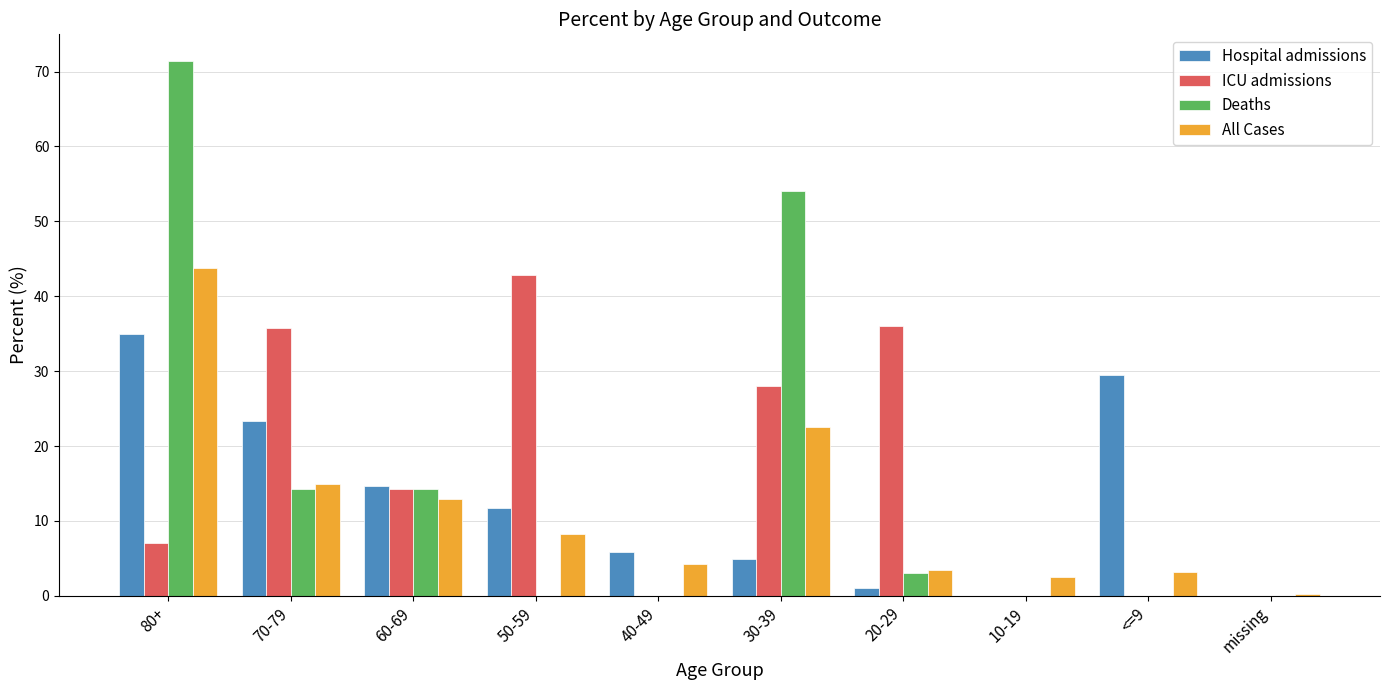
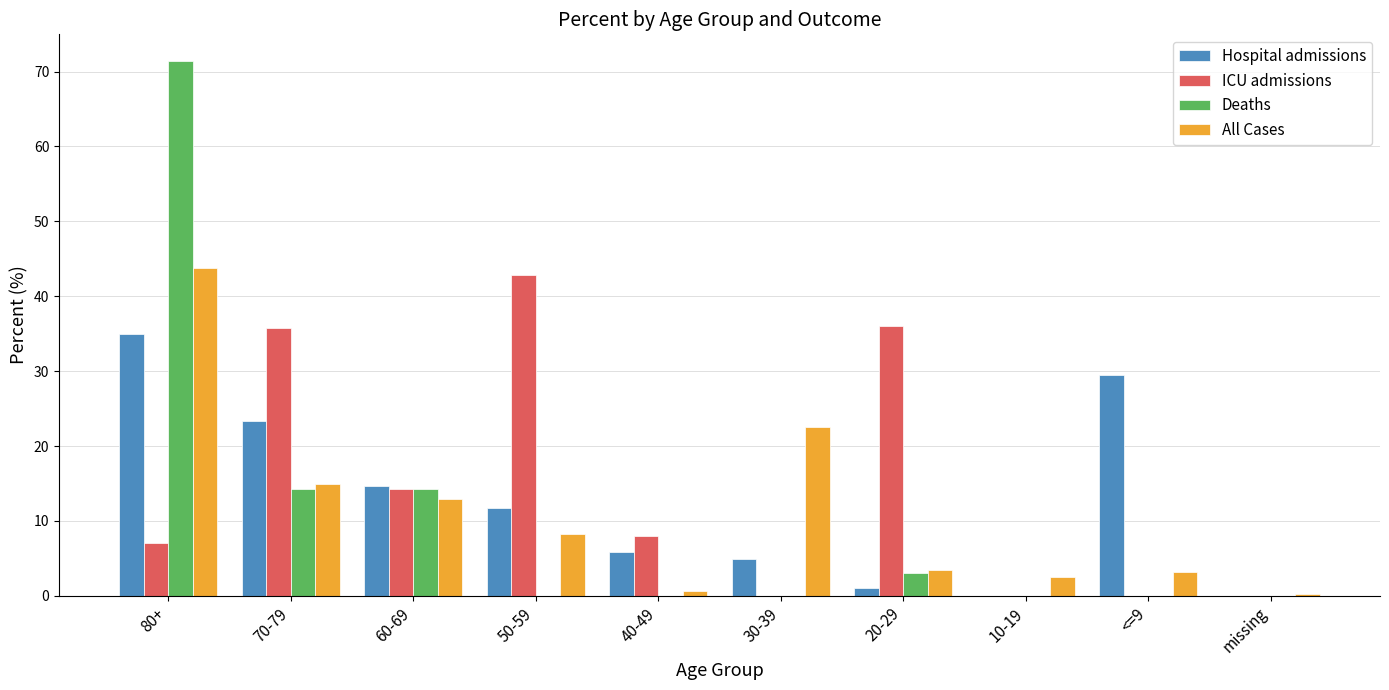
  {
    "Hospital admissions": {
      "80+": 35,
      "70-79": 23,
      "60-69": 15,
      "50-59": 12,
      "40-49": 6,
      "30-39": 5,
      "20-29": 1,
      "10-19": 0,
      "<=9": 30,
      "missing": 0
    },
    "ICU admissions": {
      "80+": 7,
      "70-79": 36,
      "60-69": 14,
      "50-59": 43,
-     "40-49": 0,
-     "30-39": 28,
+     "40-49": 8,
+     "30-39": 0,
      "20-29": 36,
      "10-19": 0,
      "<=9": 0,
      "missing": 0
    },
    "Deaths": {
      "80+": 71,
      "70-79": 14,
      "60-69": 14,
      "50-59": 0,
      "40-49": 0,
-     "30-39": 54,
+     "30-39": 0,
      "20-29": 3,
      "10-19": 0,
      "<=9": 0,
      "missing": 0
    },
    "All Cases": {
      "80+": 44,
      "70-79": 15,
      "60-69": 13,
      "50-59": 8,
-     "40-49": 4,
+     "40-49": 1,
      "30-39": 23,
      "20-29": 4,
      "10-19": 3,
      "<=9": 3
    }
  }
